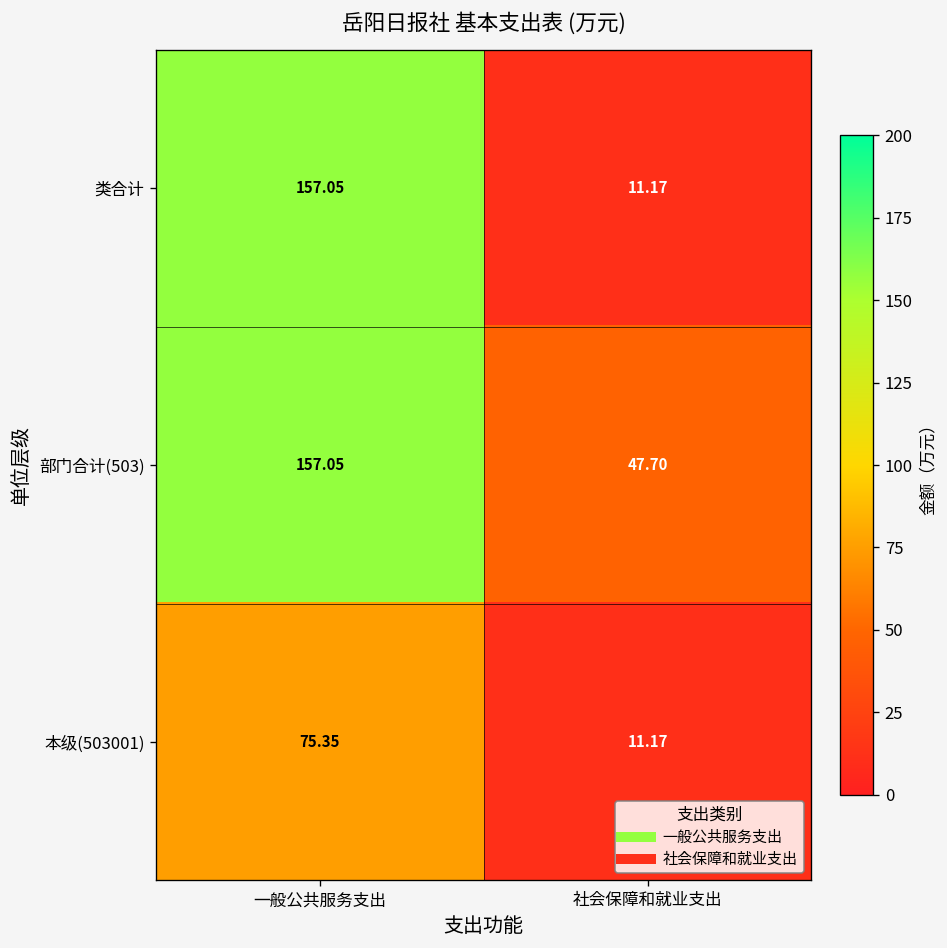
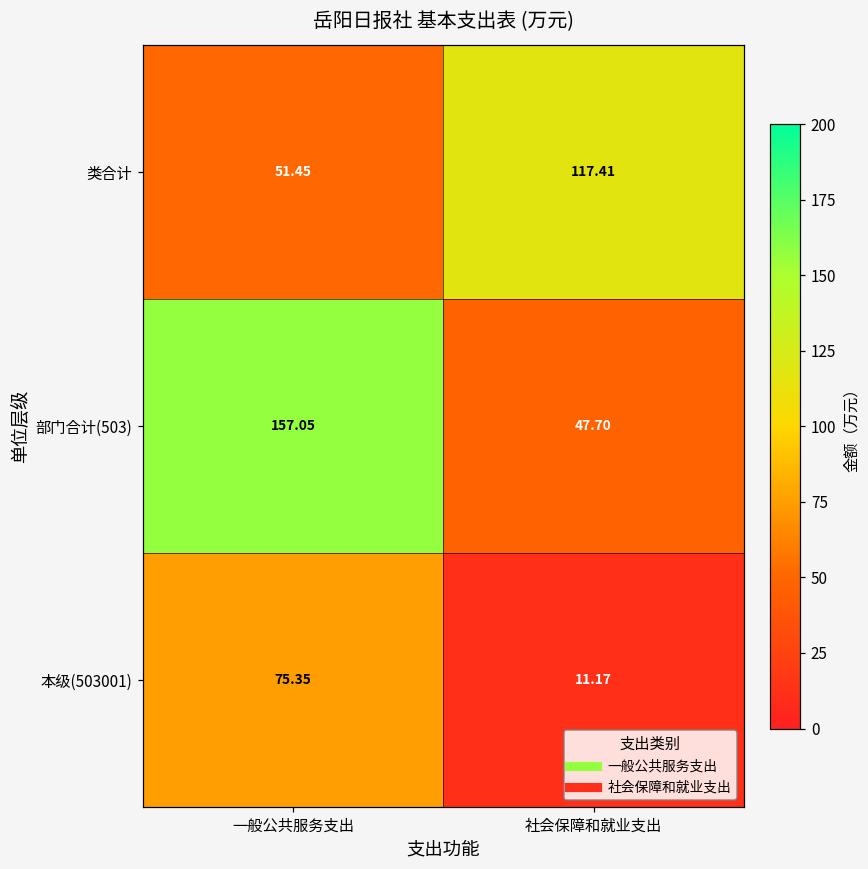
  {
    "类合计": {
-     "一般公共服务支出": 157.05,
-     "社会保障和就业支出": 11.17
+     "一般公共服务支出": 51.45,
+     "社会保障和就业支出": 117.41
    },
    "部门合计(503)": {
      "一般公共服务支出": 157.05,
      "社会保障和就业支出": 47.70
    },
    "本级(503001)": {
      "一般公共服务支出": 75.35,
      "社会保障和就业支出": 11.17
    }
  }
